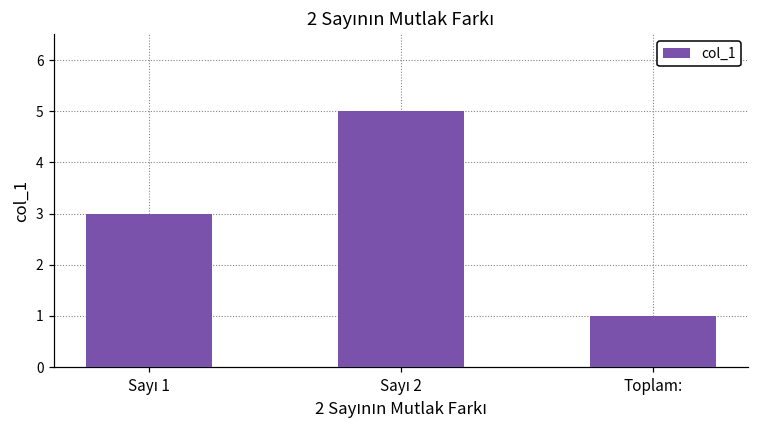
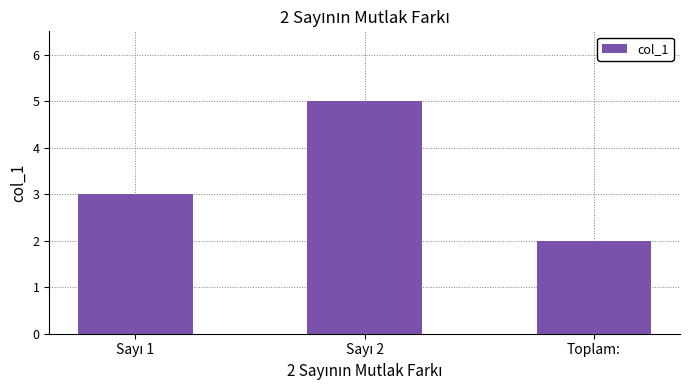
  {
    "Sayı 1": 3,
    "Sayı 2": 5,
-   "Toplam:": 1
+   "Toplam:": 2
  }
